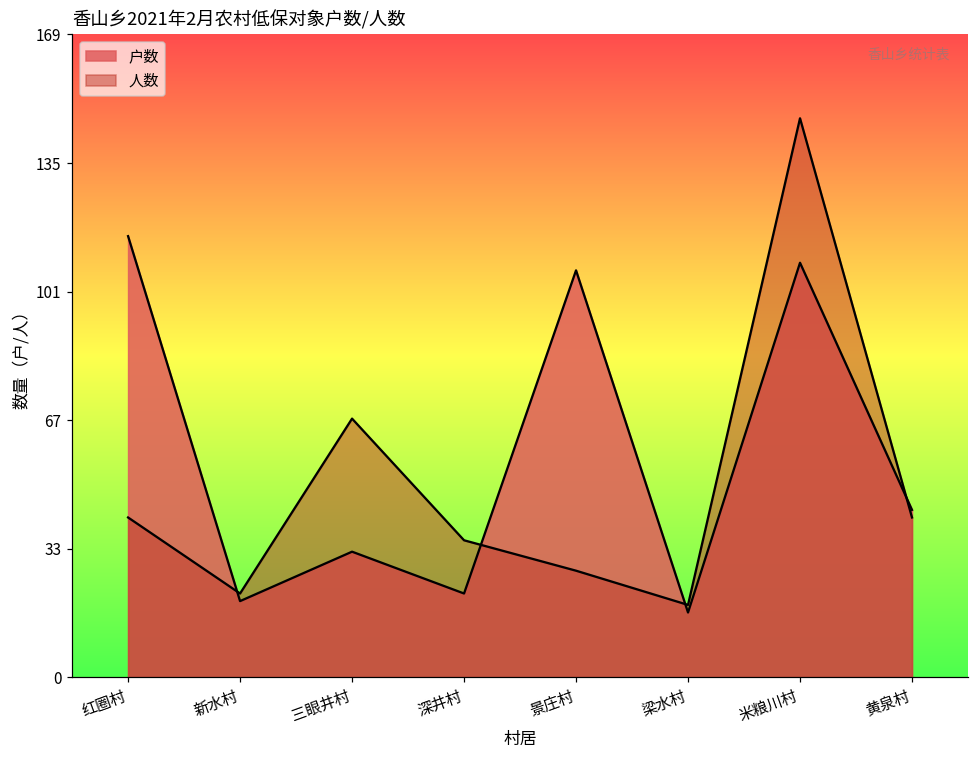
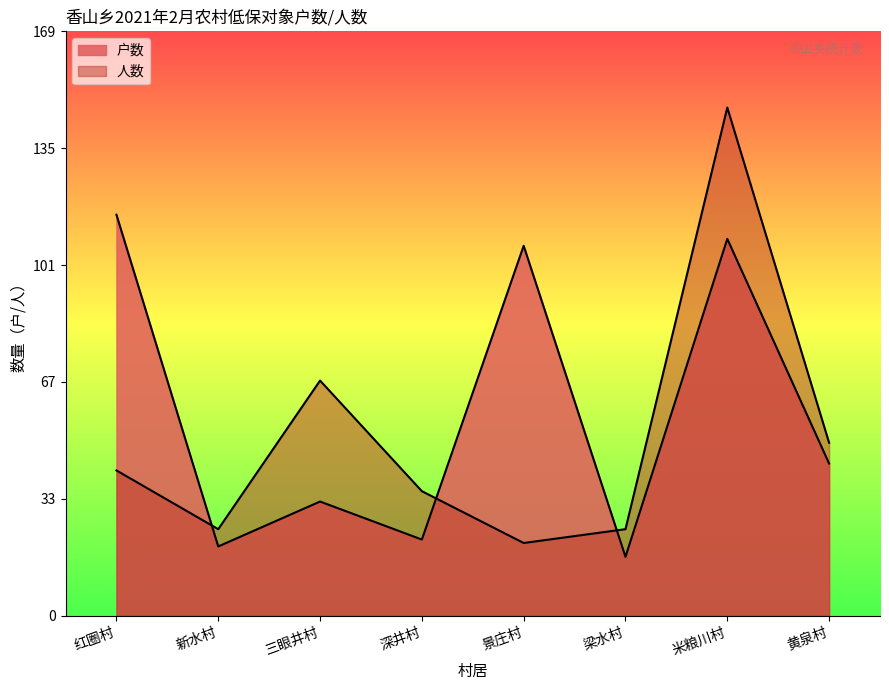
  {
    "户数": {
      "红圈村": 116,
      "新水村": 20,
      "三眼井村": 33,
      "深井村": 22,
      "景庄村": 107,
      "梁水村": 17,
      "米粮川村": 109,
      "黄泉村": 44
    },
    "人数": {
      "红圈村": 42,
-     "新水村": 22,
+     "新水村": 25,
      "三眼井村": 68,
      "深井村": 36,
-     "景庄村": 28,
-     "梁水村": 19,
+     "景庄村": 21,
+     "梁水村": 25,
      "米粮川村": 147,
-     "黄泉村": 42
+     "黄泉村": 50
    }
  }
